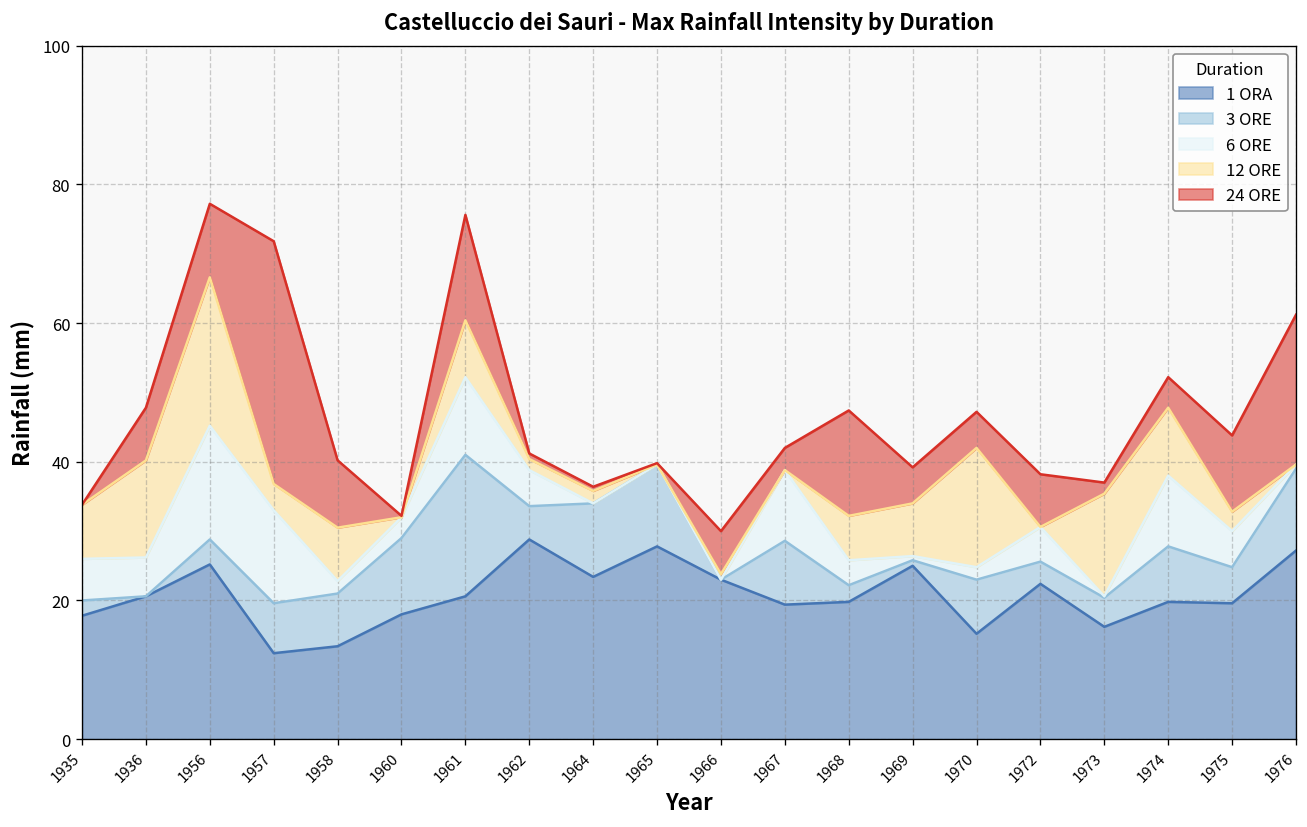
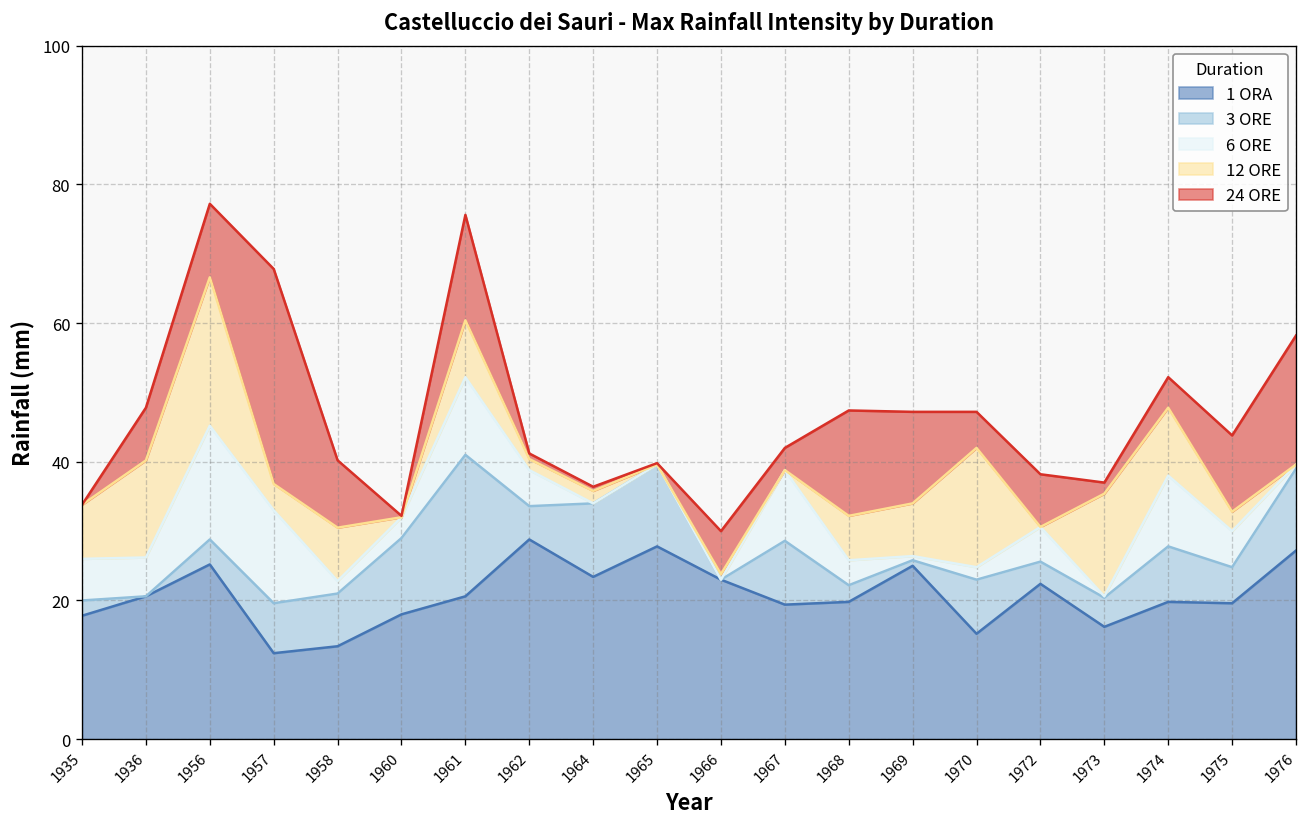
  {
    "1 ORA": {
      "1935": 18,
      "1956": 25,
      "1957": 12,
      "1958": 13,
      "1960": 18,
      "1961": 21,
      "1962": 29,
      "1964": 23,
      "1965": 28,
      "1967": 19,
      "1968": 20,
      "1969": 25,
      "1970": 15,
      "1972": 22,
      "1973": 16,
      "1974": 20,
      "1975": 20,
      "1976": 27
    },
    "3 ORE": {
      "1935": 20,
      "1956": 29,
      "1957": 20,
      "1958": 21,
      "1960": 29,
      "1961": 41,
      "1962": 34,
      "1967": 29,
      "1968": 22,
      "1969": 26,
      "1970": 23,
      "1972": 26,
      "1974": 28,
      "1975": 25,
      "1976": 39
    },
    "6 ORE": {
      "1935": 26,
      "1936": 26,
      "1956": 45,
      "1957": 33,
      "1958": 23,
      "1961": 52,
      "1962": 39,
      "1968": 26,
      "1969": 26,
      "1970": 25,
      "1974": 38,
      "1975": 30
    },
    "12 ORE": {
      "1936": 40,
      "1956": 67,
      "1957": 37,
      "1958": 31,
      "1961": 60,
      "1962": 40,
      "1964": 36,
      "1966": 24,
      "1968": 32,
      "1969": 34,
      "1970": 42,
      "1973": 35,
      "1974": 48,
      "1975": 33
    },
    "24 ORE": {
      "1936": 48,
      "1956": 77,
-     "1957": 72,
+     "1957": 68,
      "1958": 40,
      "1961": 76,
      "1962": 41,
      "1964": 36,
      "1966": 30,
      "1967": 42,
      "1968": 47,
-     "1969": 39,
+     "1969": 47,
      "1970": 47,
      "1972": 38,
      "1973": 37,
      "1974": 52,
      "1975": 44,
-     "1976": 61
+     "1976": 58
    }
  }
